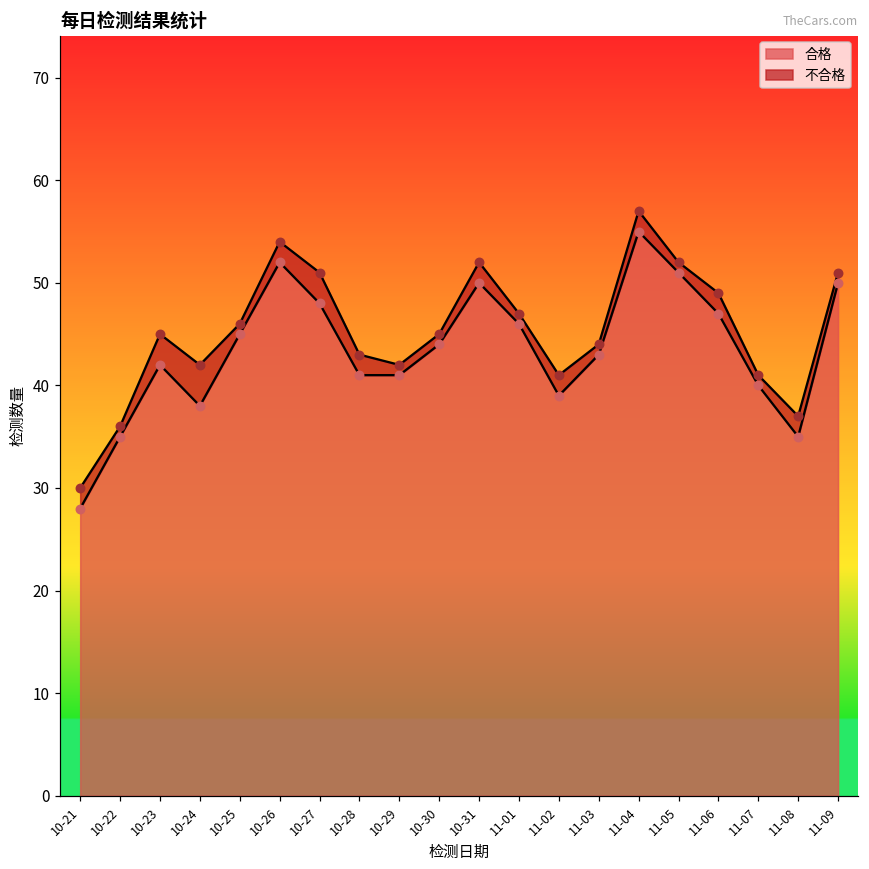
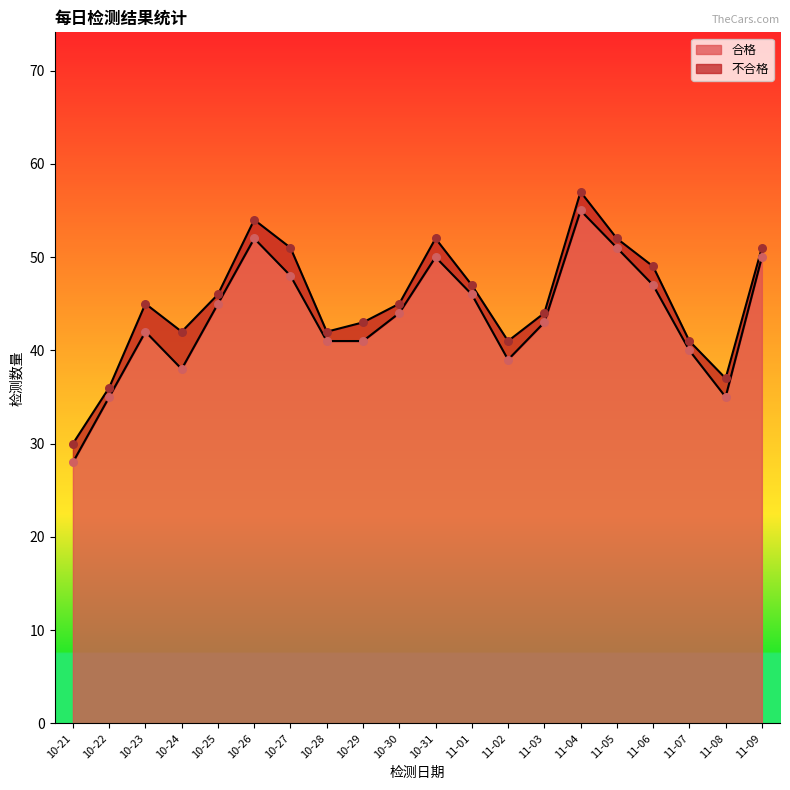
  {
    "合格": {
      "10-21": 28,
      "10-22": 35,
      "10-23": 42,
      "10-24": 38,
      "10-25": 45,
      "10-26": 52,
      "10-27": 48,
      "10-28": 41,
      "10-29": 41,
      "10-30": 44,
      "10-31": 50,
      "11-01": 46,
      "11-02": 39,
      "11-03": 43,
      "11-04": 55,
      "11-05": 51,
      "11-06": 47,
      "11-07": 40,
      "11-08": 35,
      "11-09": 50
    },
    "不合格": {
      "10-21": 2,
      "10-22": 1,
      "10-23": 3,
      "10-24": 4,
      "10-25": 1,
      "10-26": 2,
      "10-27": 3,
-     "10-28": 2,
-     "10-29": 1,
+     "10-28": 1,
+     "10-29": 2,
      "10-30": 1,
      "10-31": 2,
      "11-01": 1,
      "11-02": 2,
      "11-03": 1,
      "11-04": 2,
      "11-05": 1,
      "11-06": 2,
      "11-07": 1,
      "11-08": 2,
      "11-09": 1
    }
  }
